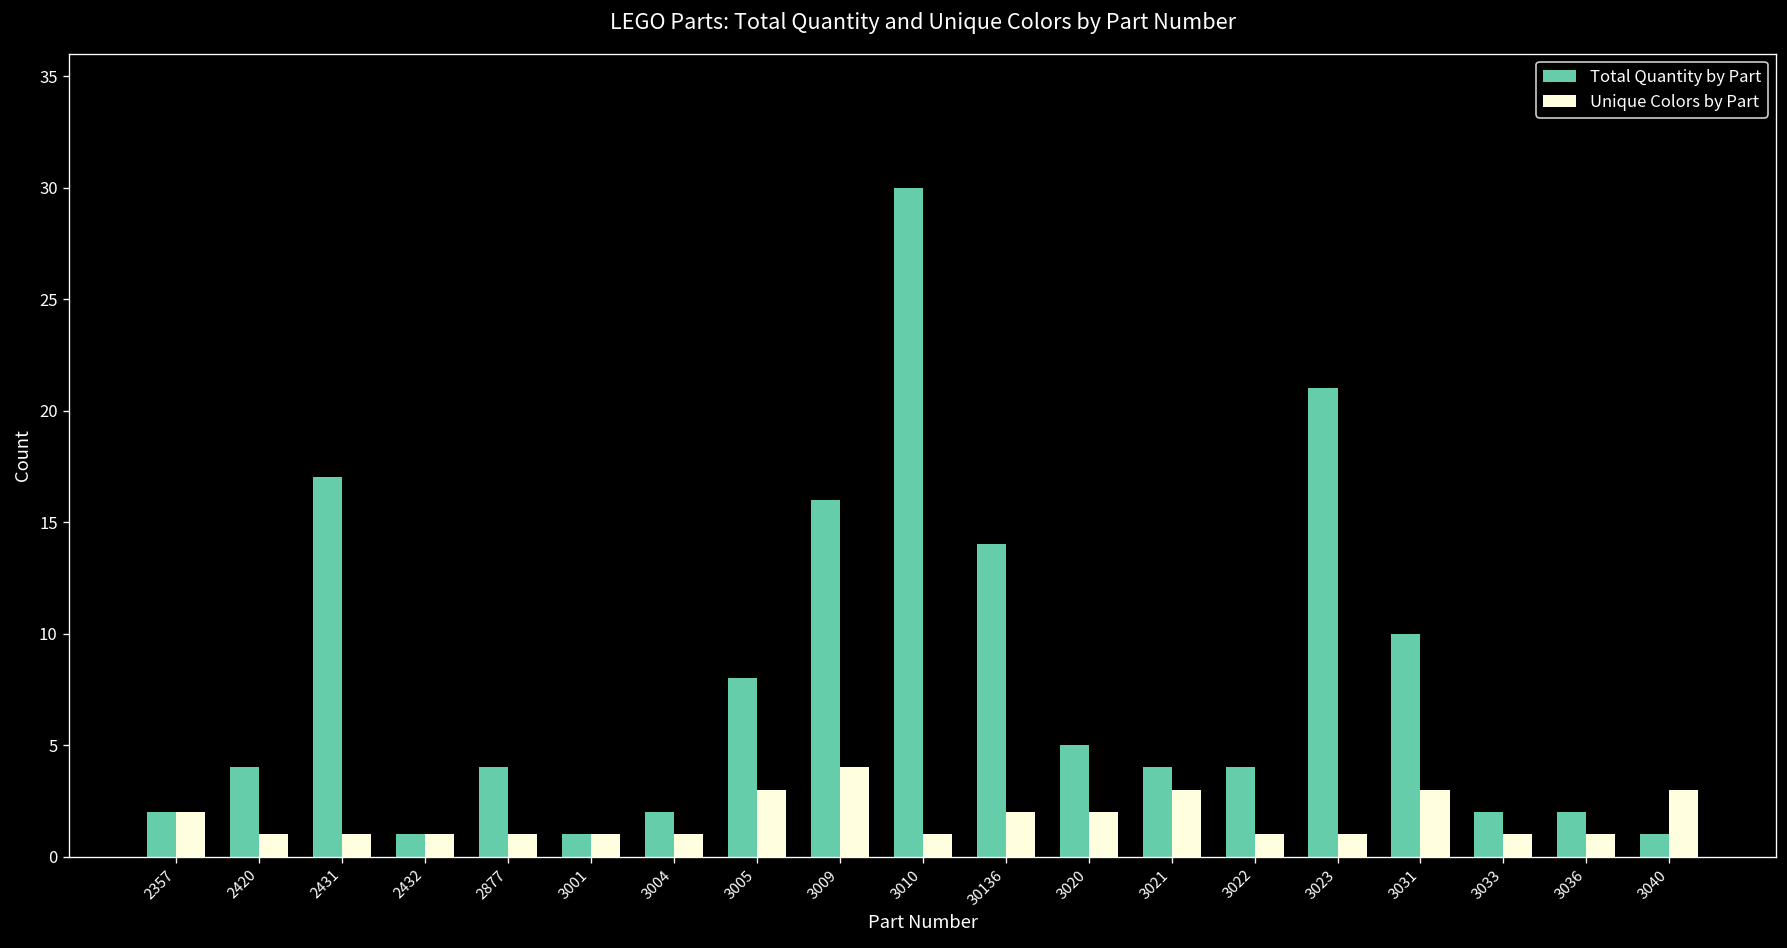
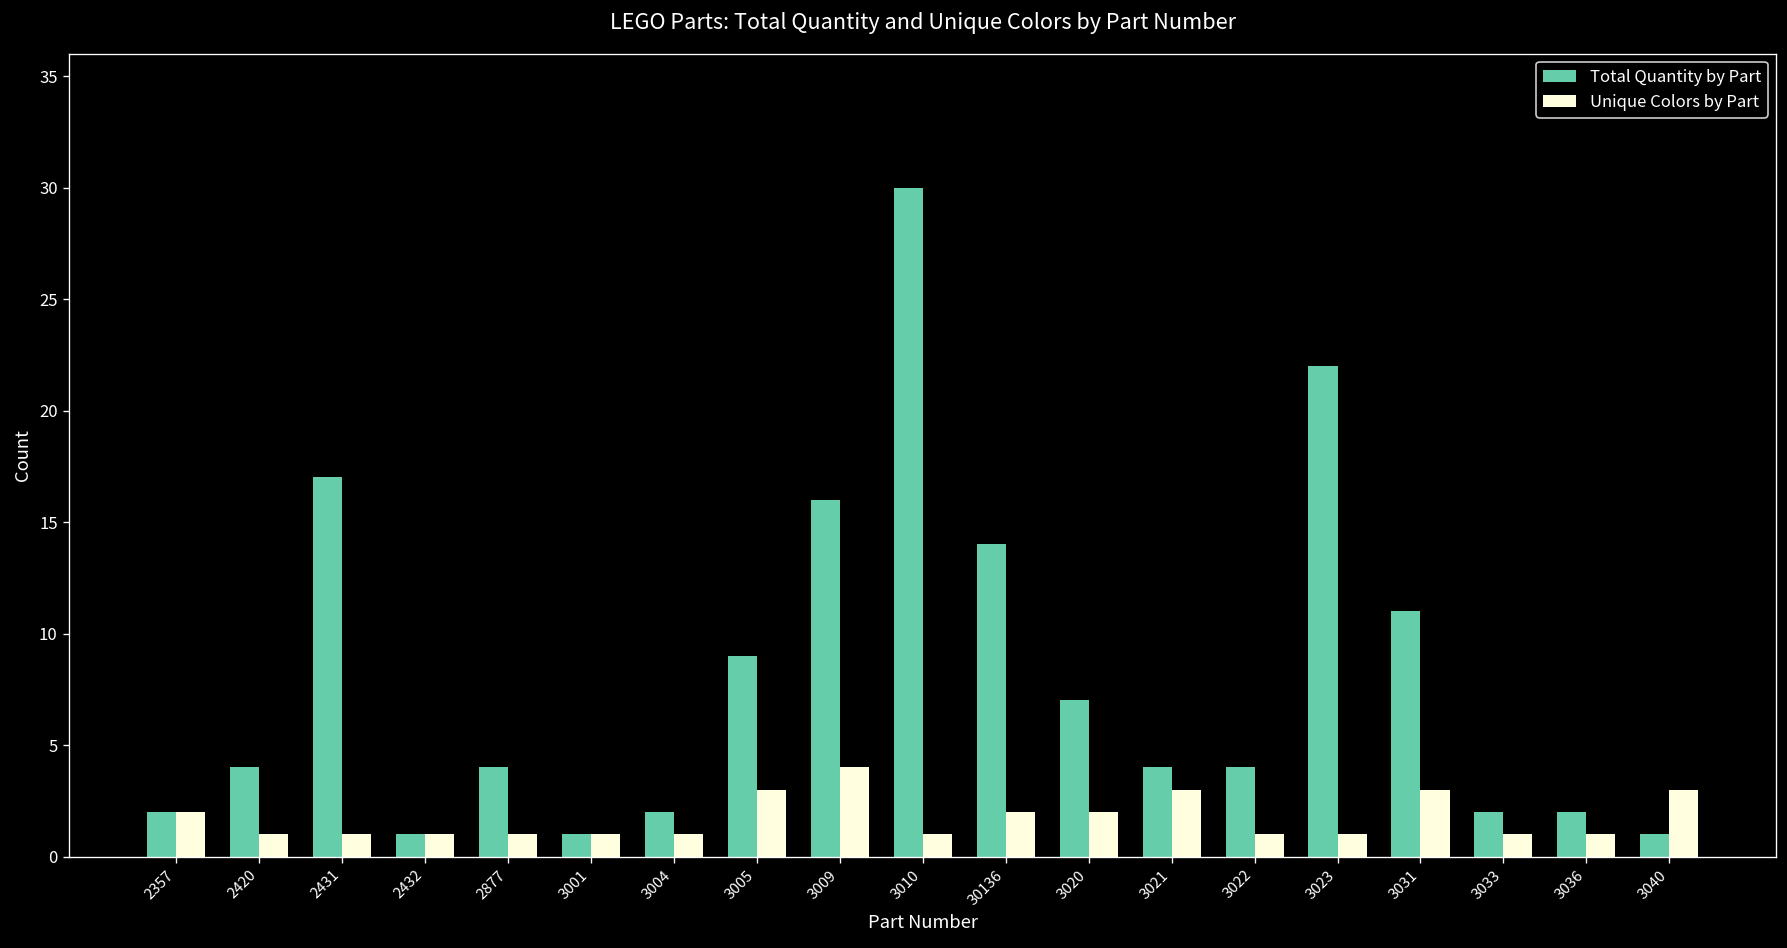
  {
    "Total Quantity by Part": {
      "2357": 2,
      "2420": 4,
      "2431": 17,
      "2432": 1,
      "2877": 4,
      "3001": 1,
      "3004": 2,
-     "3005": 8,
+     "3005": 9,
      "3009": 16,
      "3010": 30,
      "30136": 14,
-     "3020": 5,
+     "3020": 7,
      "3021": 4,
      "3022": 4,
-     "3023": 21,
-     "3031": 10,
+     "3023": 22,
+     "3031": 11,
      "3033": 2,
      "3036": 2,
      "3040": 1
    },
    "Unique Colors by Part": {
      "2357": 2,
      "2420": 1,
      "2431": 1,
      "2432": 1,
      "2877": 1,
      "3001": 1,
      "3004": 1,
      "3005": 3,
      "3009": 4,
      "3010": 1,
      "30136": 2,
      "3020": 2,
      "3021": 3,
      "3022": 1,
      "3023": 1,
      "3031": 3,
      "3033": 1,
      "3036": 1,
      "3040": 3
    }
  }
